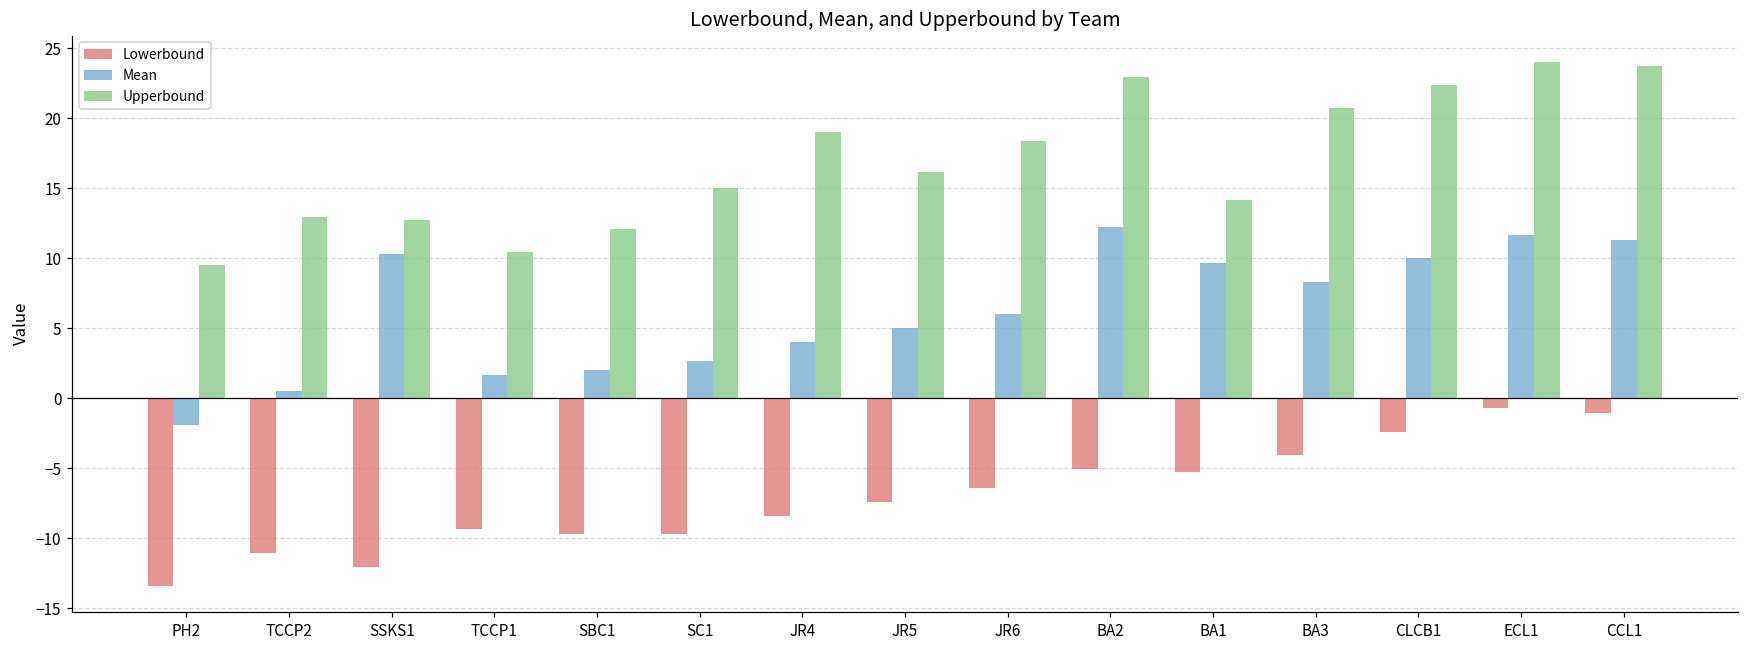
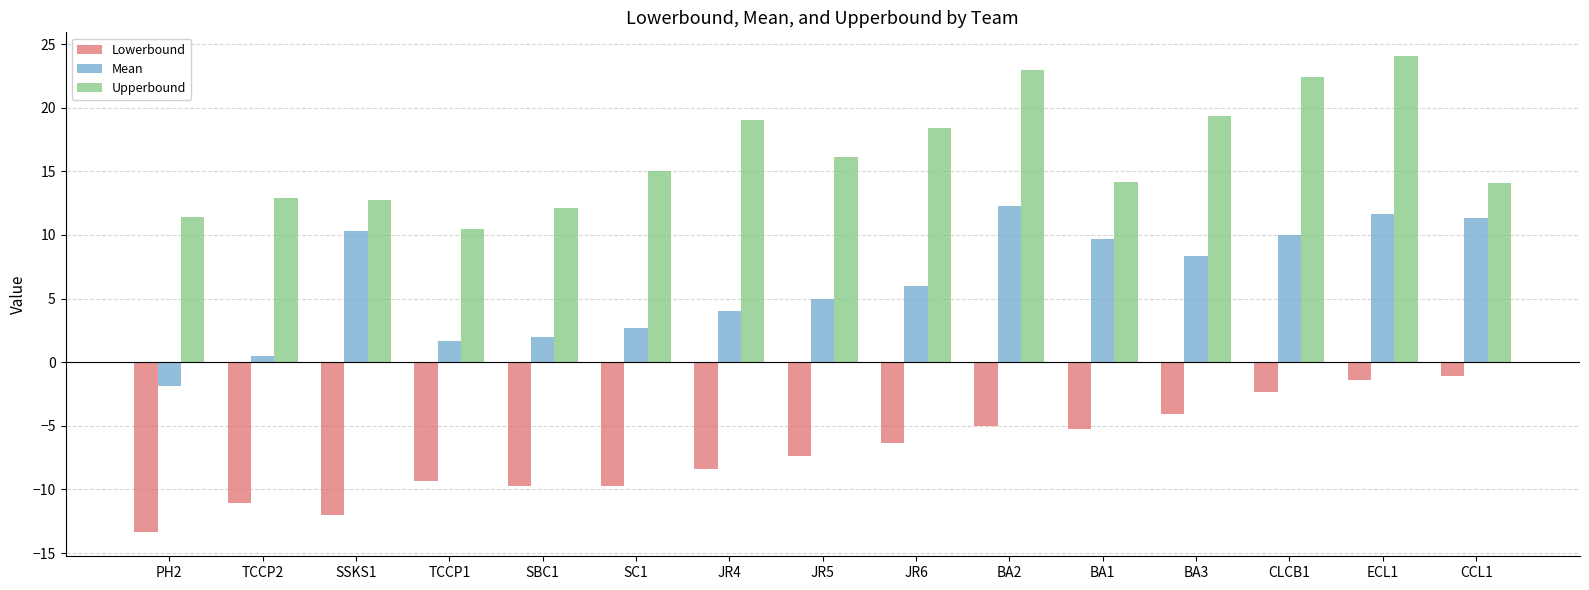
  {
    "Lowerbound": {
      "PH2": -13.4,
      "TCCP2": -11.0,
      "SSKS1": -12.0,
      "TCCP1": -9.3,
      "SBC1": -9.7,
      "SC1": -9.7,
      "JR4": -8.4,
      "JR5": -7.4,
      "JR6": -6.4,
      "BA2": -5.0,
      "BA1": -5.3,
      "BA3": -4.0,
      "CLCB1": -2.4,
-     "ECL1": -0.7,
+     "ECL1": -1.4,
      "CCL1": -1.0
    },
    "Mean": {
      "PH2": -1.9,
      "TCCP2": 0.5,
      "SSKS1": 10.3,
      "TCCP1": 1.7,
      "SBC1": 2.0,
      "SC1": 2.7,
      "JR4": 4.0,
      "JR5": 5.0,
      "JR6": 6.0,
      "BA2": 12.3,
      "BA1": 9.7,
      "BA3": 8.3,
      "CLCB1": 10.0,
      "ECL1": 11.7,
      "CCL1": 11.3
    },
    "Upperbound": {
-     "PH2": 9.5,
+     "PH2": 11.4,
      "TCCP2": 12.9,
      "SSKS1": 12.7,
      "TCCP1": 10.5,
      "SBC1": 12.1,
      "SC1": 15.0,
      "JR4": 19.0,
      "JR5": 16.2,
      "JR6": 18.4,
      "BA2": 23.0,
      "BA1": 14.2,
-     "BA3": 20.7,
+     "BA3": 19.3,
      "CLCB1": 22.4,
      "ECL1": 24.0,
-     "CCL1": 23.7
+     "CCL1": 14.1
    }
  }
